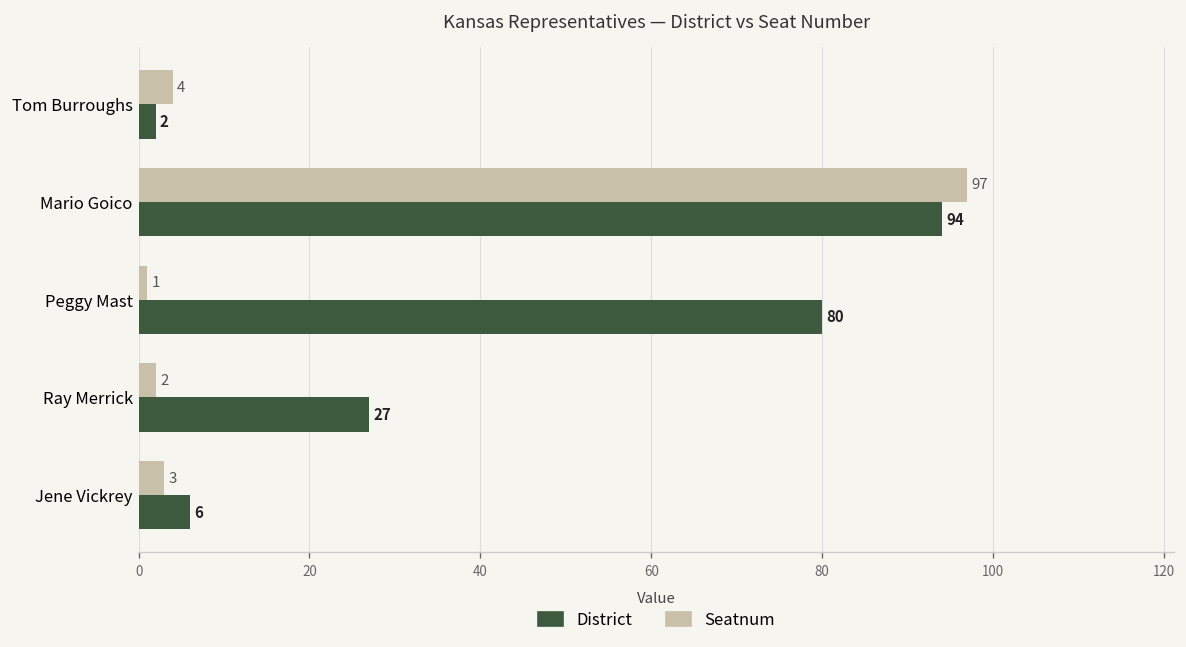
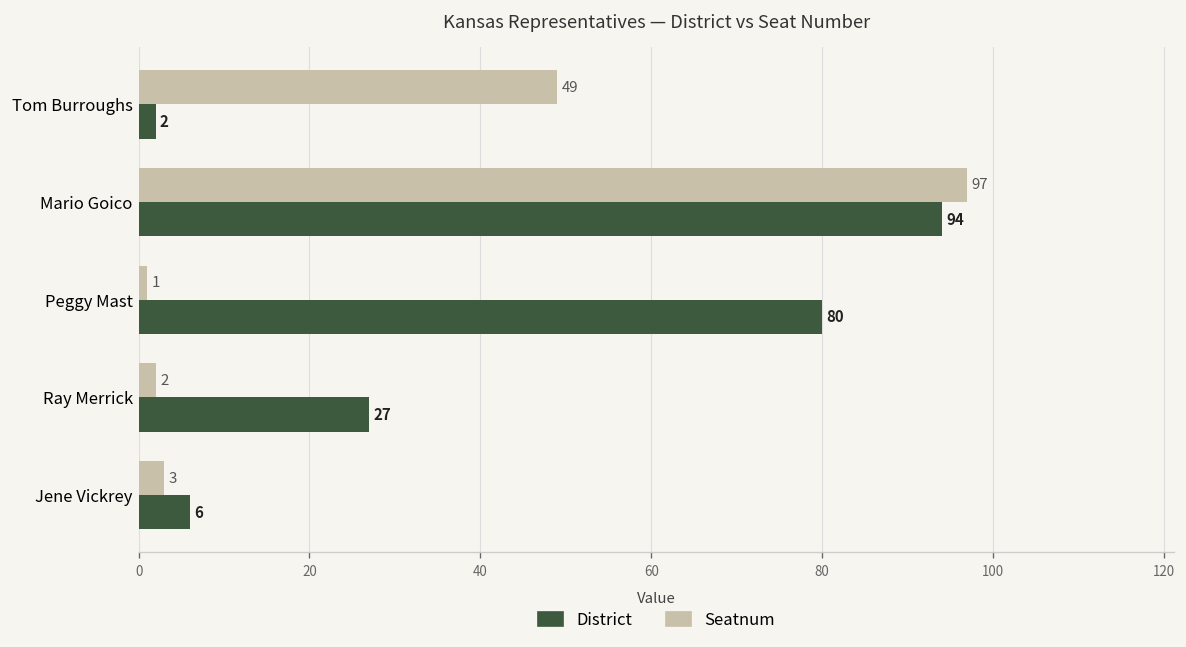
  {
    "District": {
      "Tom Burroughs": 2,
      "Mario Goico": 94,
      "Peggy Mast": 80,
      "Ray Merrick": 27,
      "Jene Vickrey": 6
    },
    "Seatnum": {
-     "Tom Burroughs": 4,
+     "Tom Burroughs": 49,
      "Mario Goico": 97,
      "Peggy Mast": 1,
      "Ray Merrick": 2,
      "Jene Vickrey": 3
    }
  }
